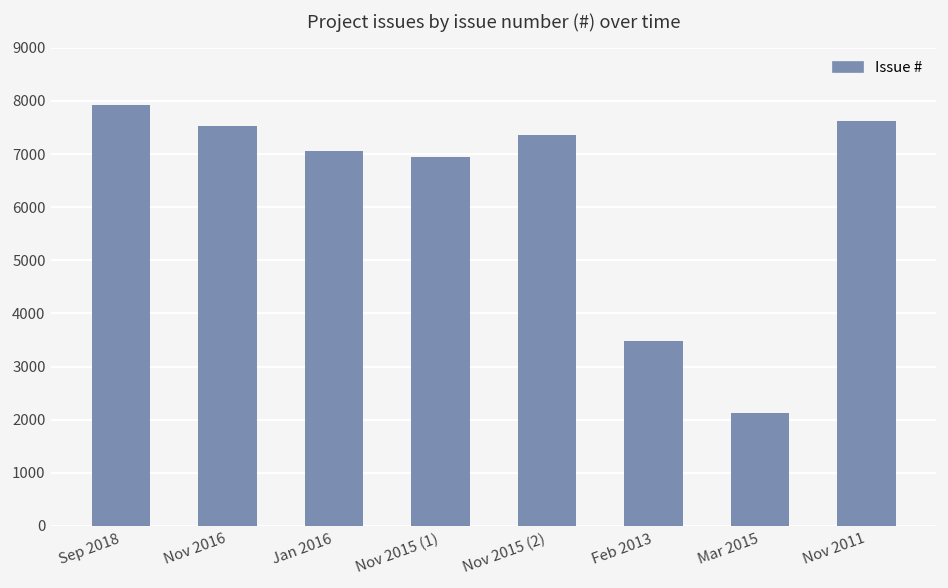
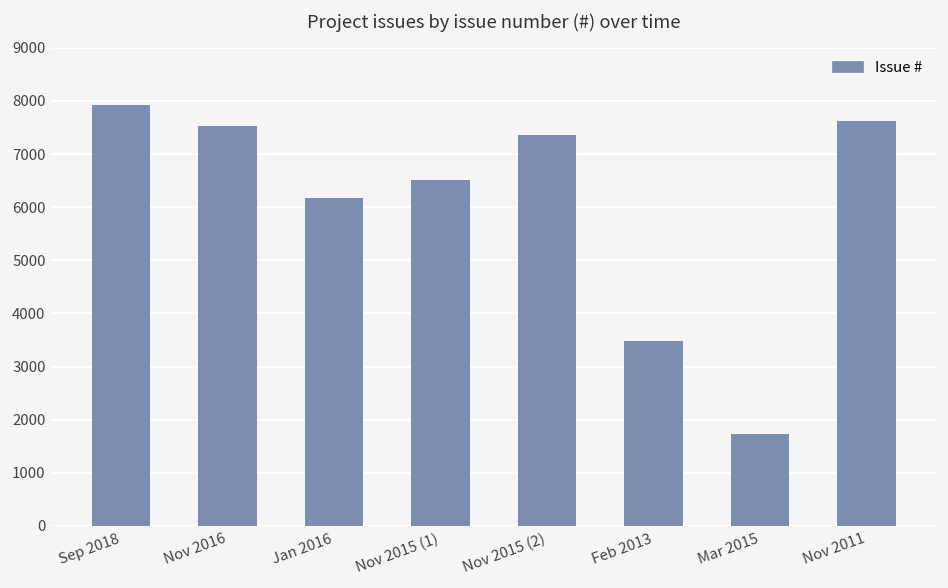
  {
    "Sep 2018": 7900,
    "Nov 2016": 7500,
-   "Jan 2016": 7100,
-   "Nov 2015 (1)": 7000,
+   "Jan 2016": 6200,
+   "Nov 2015 (1)": 6500,
    "Nov 2015 (2)": 7400,
    "Feb 2013": 3500,
-   "Mar 2015": 2100,
+   "Mar 2015": 1700,
    "Nov 2011": 7600
  }
